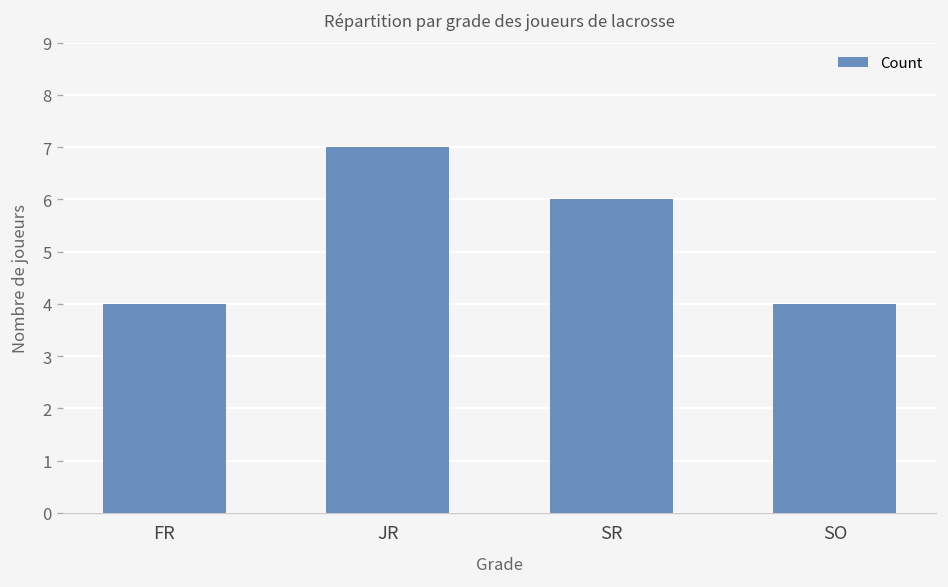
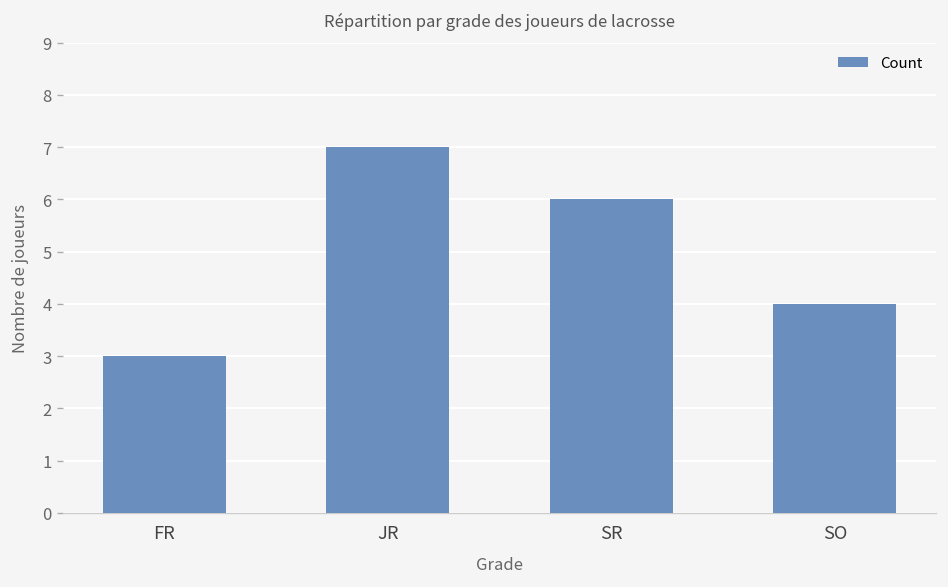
  {
-   "FR": 4,
+   "FR": 3,
    "JR": 7,
    "SR": 6,
    "SO": 4
  }
